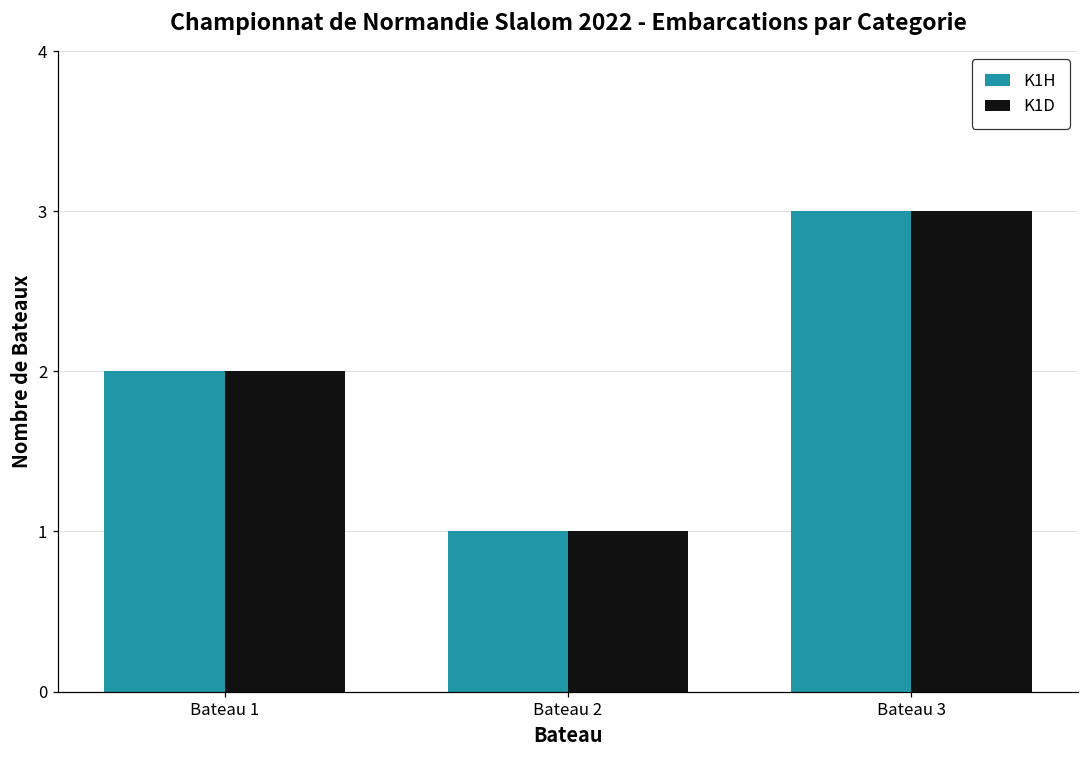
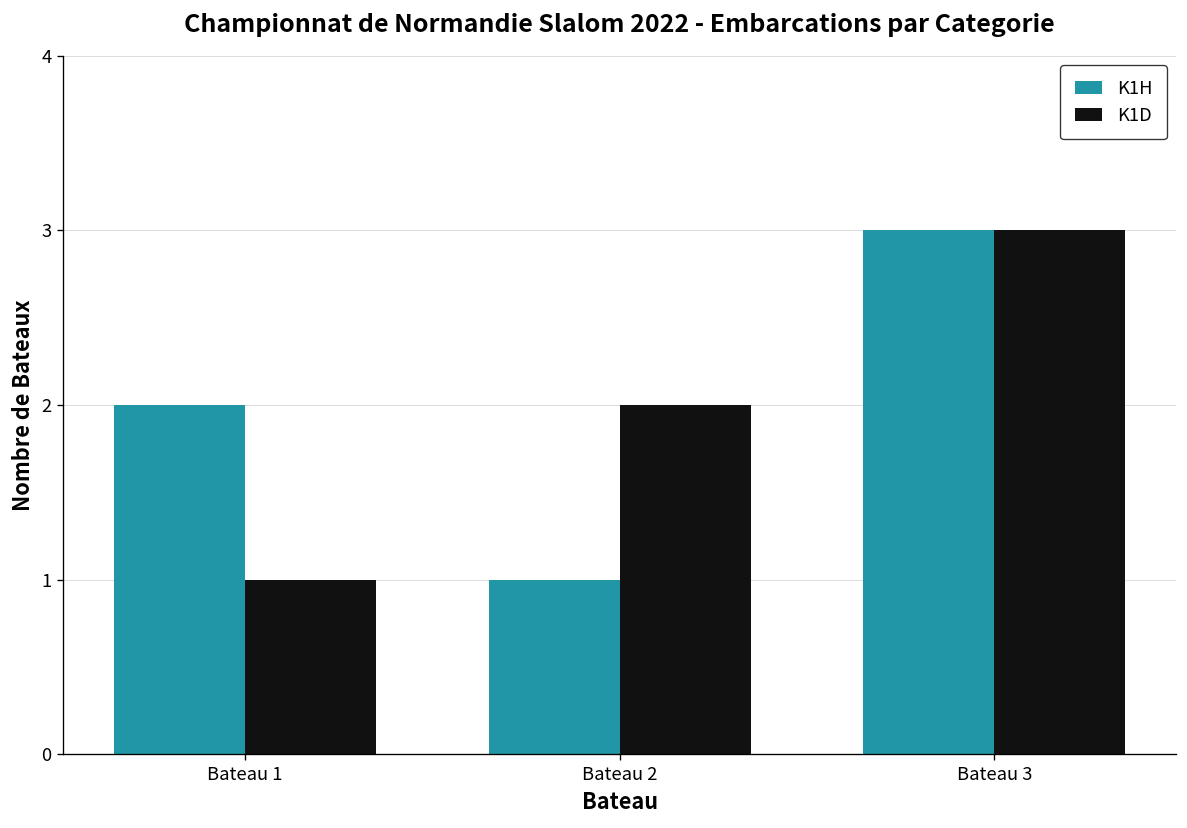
  {
    "K1H": {
      "Bateau 1": 2,
      "Bateau 2": 1,
      "Bateau 3": 3
    },
    "K1D": {
-     "Bateau 1": 2,
-     "Bateau 2": 1,
+     "Bateau 1": 1,
+     "Bateau 2": 2,
      "Bateau 3": 3
    }
  }
